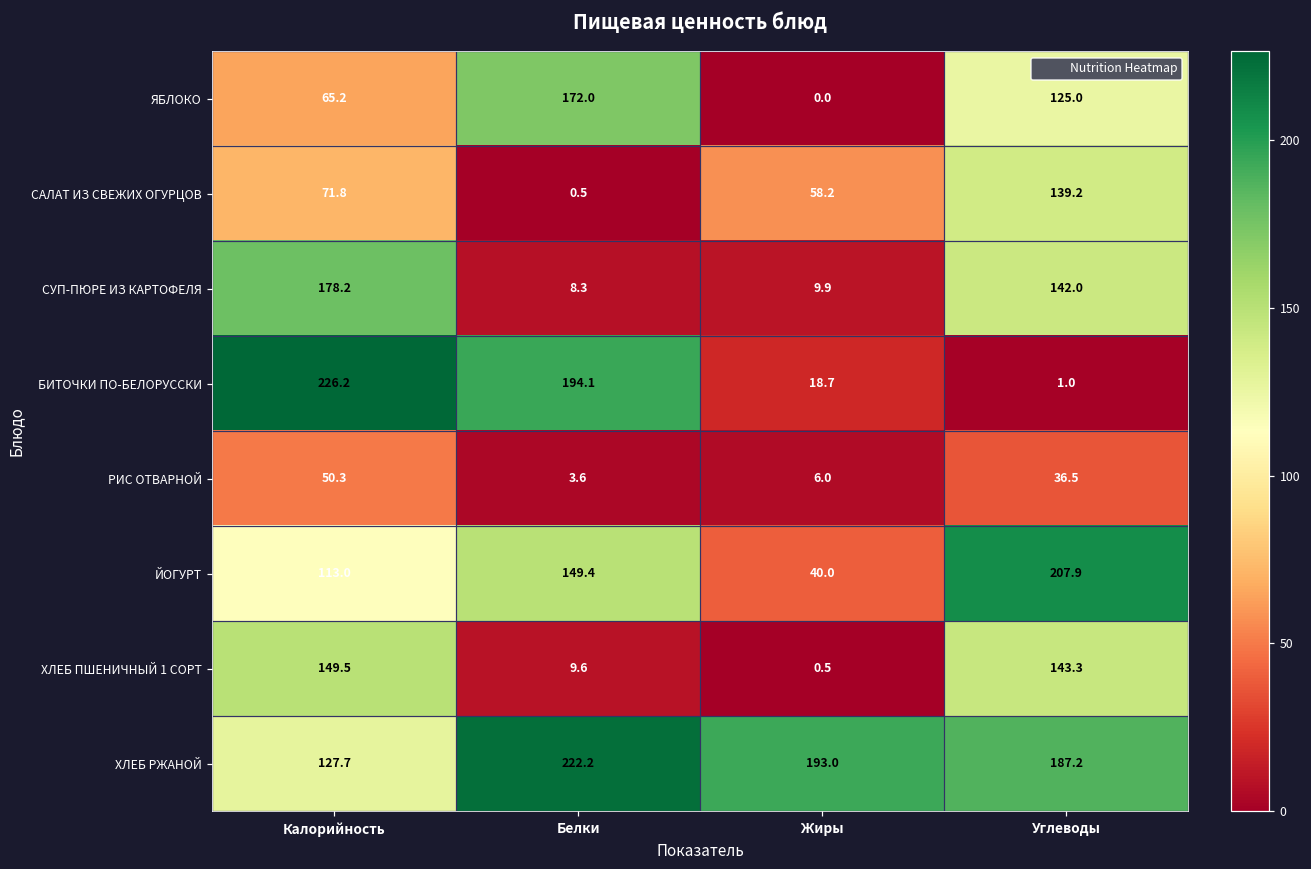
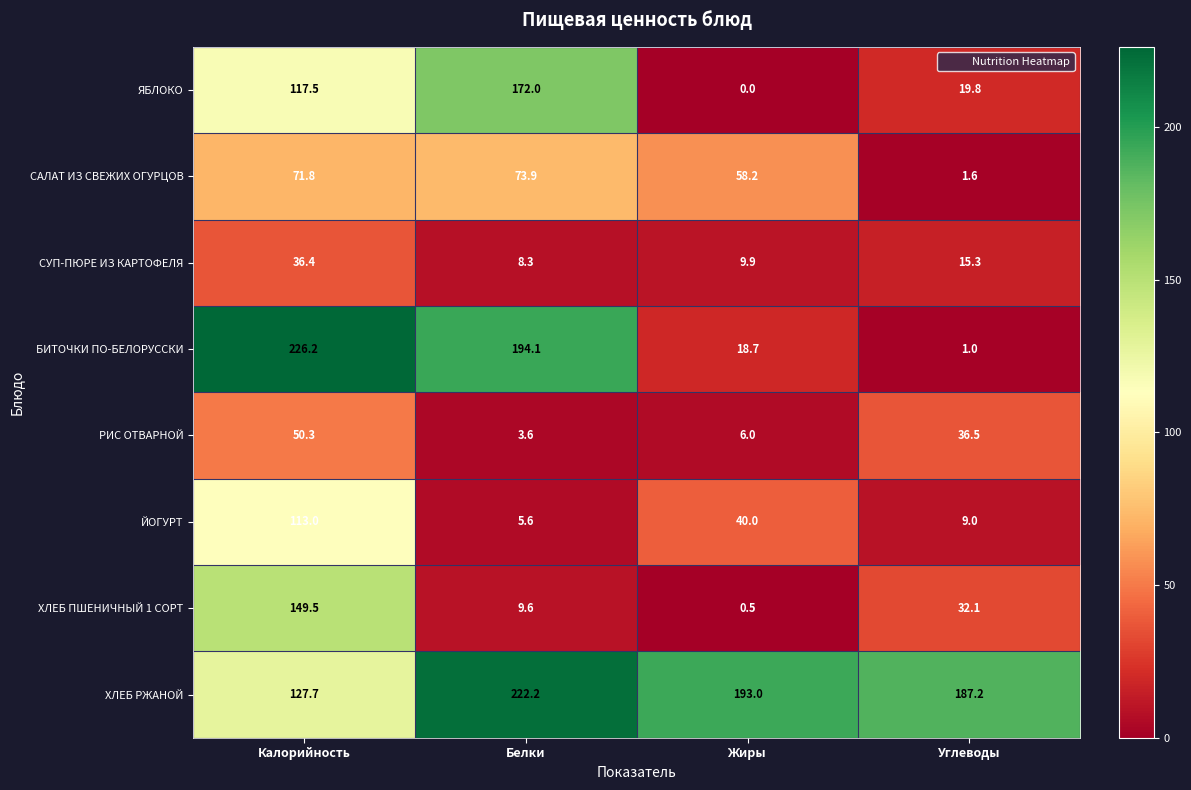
  {
    "ЯБЛОКО": {
-     "Калорийность": 65.2,
+     "Калорийность": 117.5,
      "Белки": 172.0,
      "Жиры": 0.0,
-     "Углеводы": 125.0
+     "Углеводы": 19.8
    },
    "САЛАТ ИЗ СВЕЖИХ ОГУРЦОВ": {
      "Калорийность": 71.8,
-     "Белки": 0.5,
+     "Белки": 73.9,
      "Жиры": 58.2,
-     "Углеводы": 139.2
+     "Углеводы": 1.6
    },
    "СУП-ПЮРЕ ИЗ КАРТОФЕЛЯ": {
-     "Калорийность": 178.2,
+     "Калорийность": 36.4,
      "Белки": 8.3,
      "Жиры": 9.9,
-     "Углеводы": 142.0
+     "Углеводы": 15.3
    },
    "БИТОЧКИ ПО-БЕЛОРУССКИ": {
      "Калорийность": 226.2,
      "Белки": 194.1,
      "Жиры": 18.7,
      "Углеводы": 1.0
    },
    "РИС ОТВАРНОЙ": {
      "Калорийность": 50.3,
      "Белки": 3.6,
      "Жиры": 6.0,
      "Углеводы": 36.5
    },
    "ЙОГУРТ": {
      "Калорийность": 113.0,
-     "Белки": 149.4,
+     "Белки": 5.6,
      "Жиры": 40.0,
-     "Углеводы": 207.9
+     "Углеводы": 9.0
    },
    "ХЛЕБ ПШЕНИЧНЫЙ 1 СОРТ": {
      "Калорийность": 149.5,
      "Белки": 9.6,
      "Жиры": 0.5,
-     "Углеводы": 143.3
+     "Углеводы": 32.1
    },
    "ХЛЕБ РЖАНОЙ": {
      "Калорийность": 127.7,
      "Белки": 222.2,
      "Жиры": 193.0,
      "Углеводы": 187.2
    }
  }
